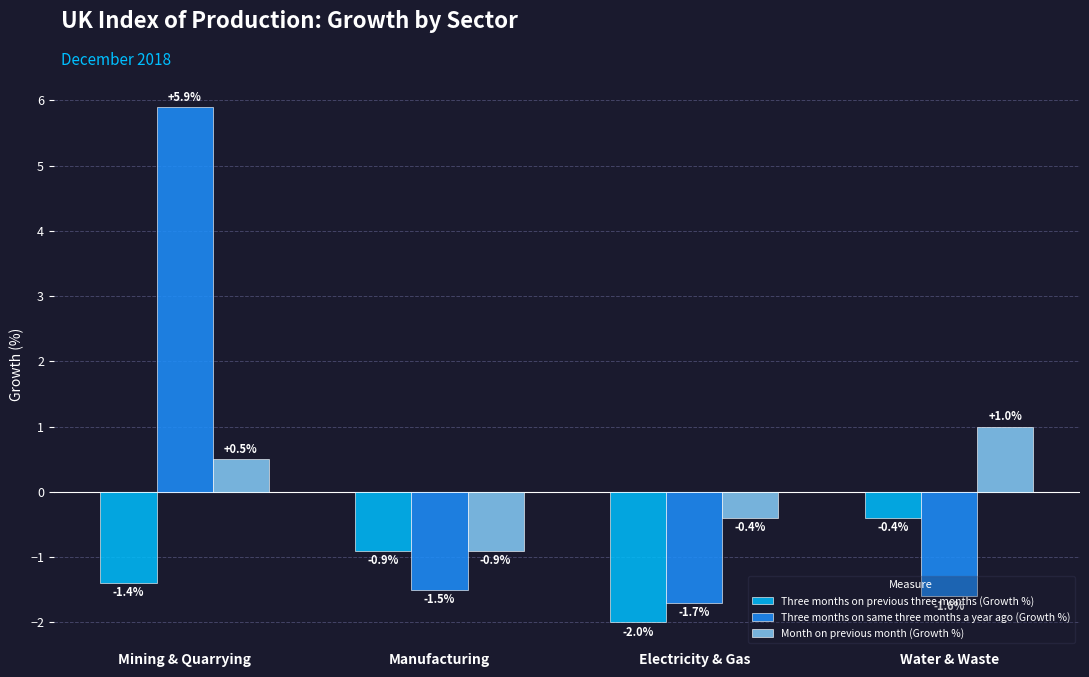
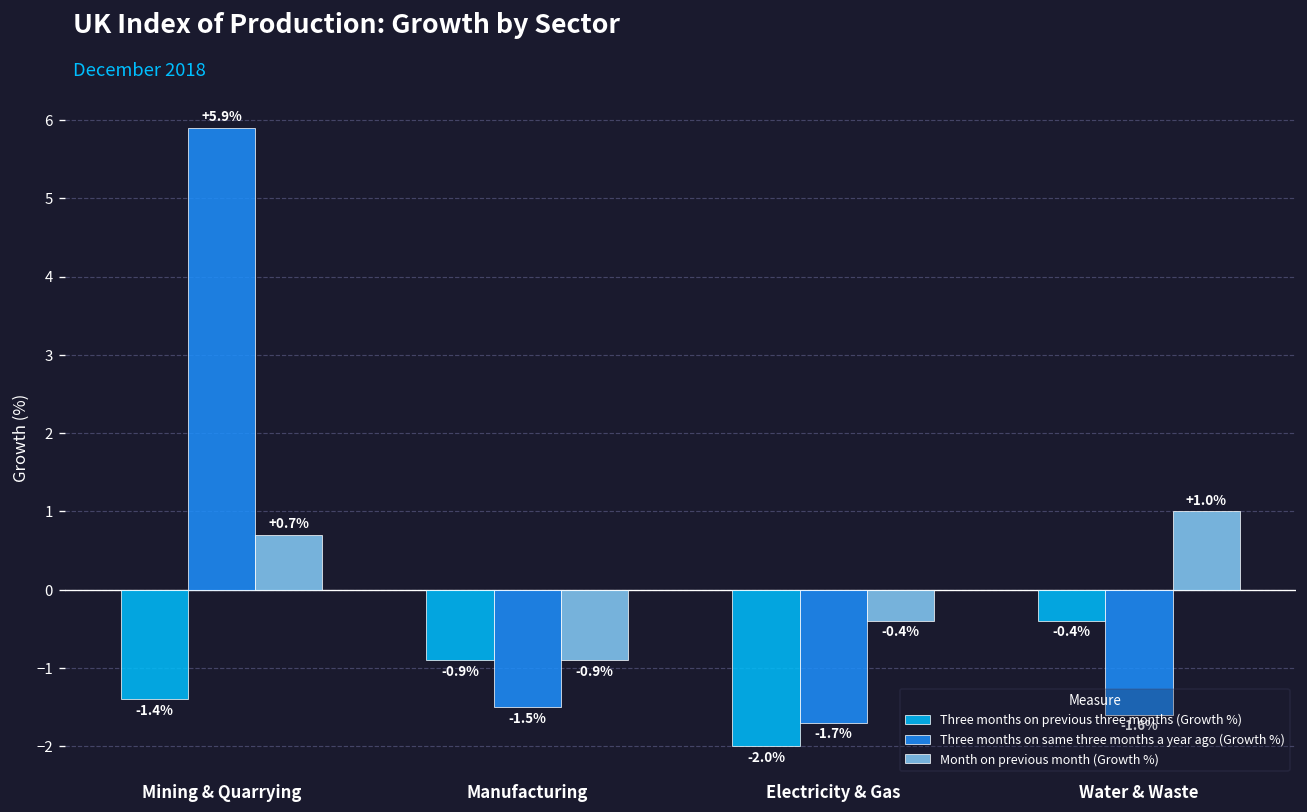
  {
    "Month on previous month (Growth %)": {
-     "Mining & Quarrying": "+0.5%",
+     "Mining & Quarrying": "+0.7%",
      "Manufacturing": "-0.9%",
      "Electricity & Gas": "-0.4%",
      "Water & Waste": "+1.0%"
    }
  }
